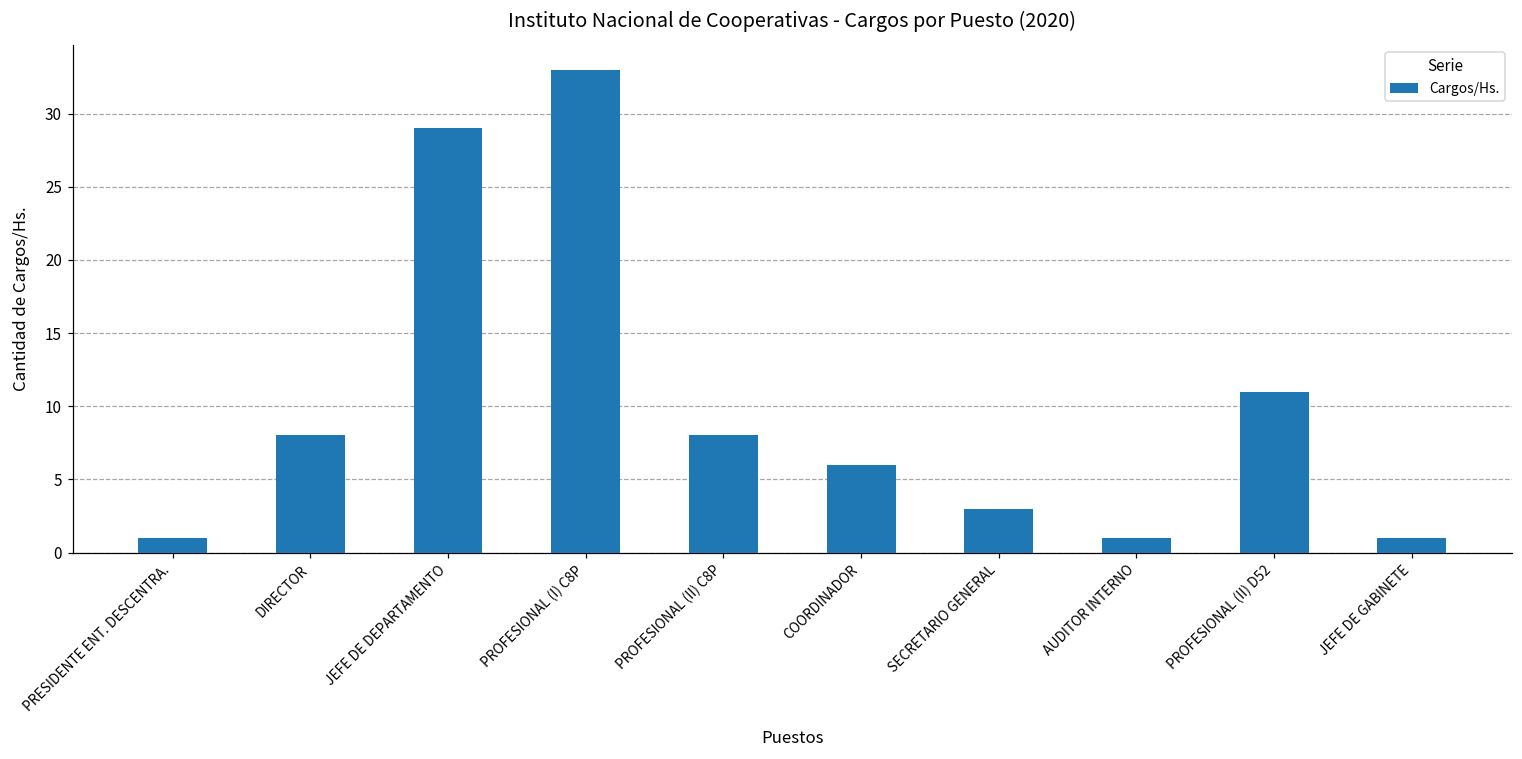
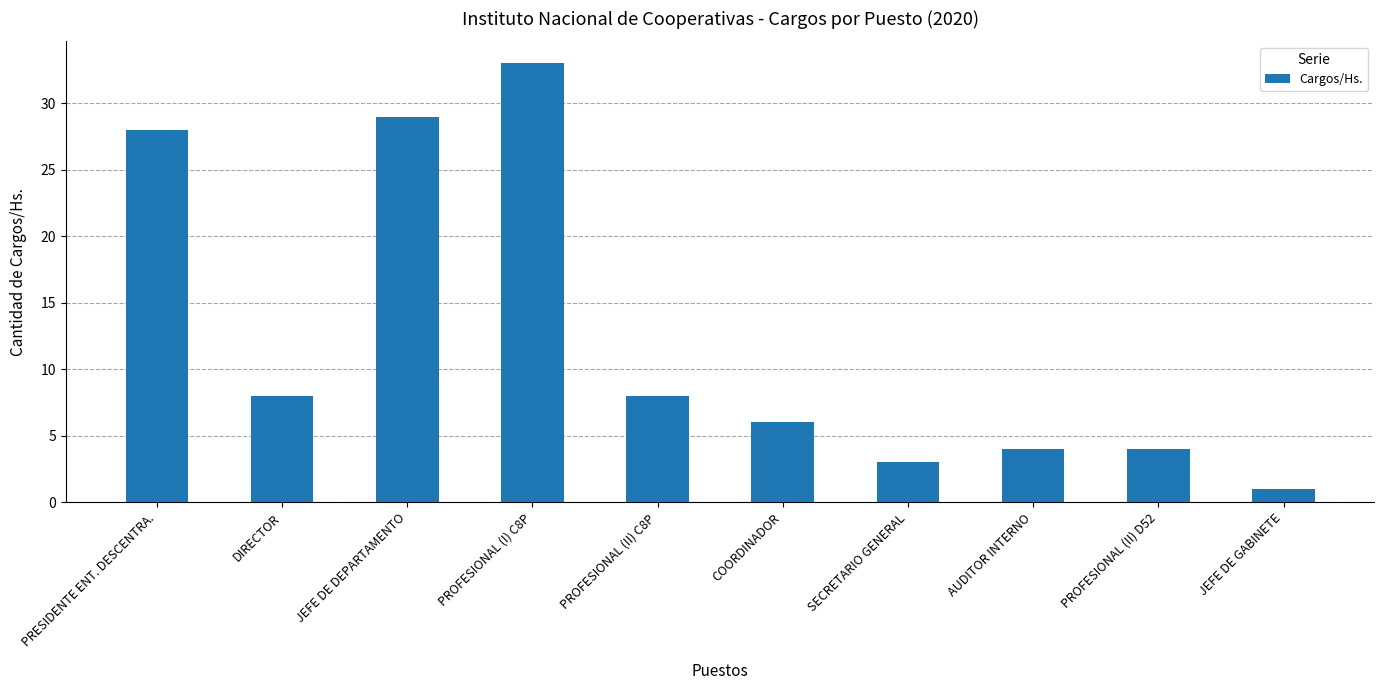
  {
-   "PRESIDENTE ENT. DESCENTRA.": 1,
+   "PRESIDENTE ENT. DESCENTRA.": 28,
    "DIRECTOR": 8,
    "JEFE DE DEPARTAMENTO": 29,
    "PROFESIONAL (I) C8P": 33,
    "PROFESIONAL (II) C8P": 8,
    "COORDINADOR": 6,
    "SECRETARIO GENERAL": 3,
-   "AUDITOR INTERNO": 1,
-   "PROFESIONAL (II) D52": 11,
+   "AUDITOR INTERNO": 4,
+   "PROFESIONAL (II) D52": 4,
    "JEFE DE GABINETE": 1
  }
